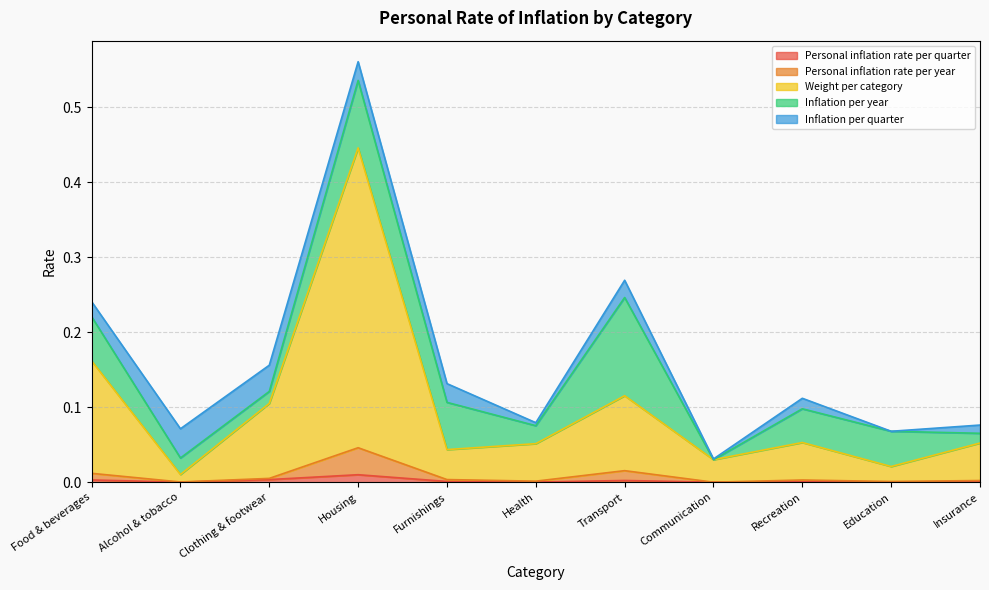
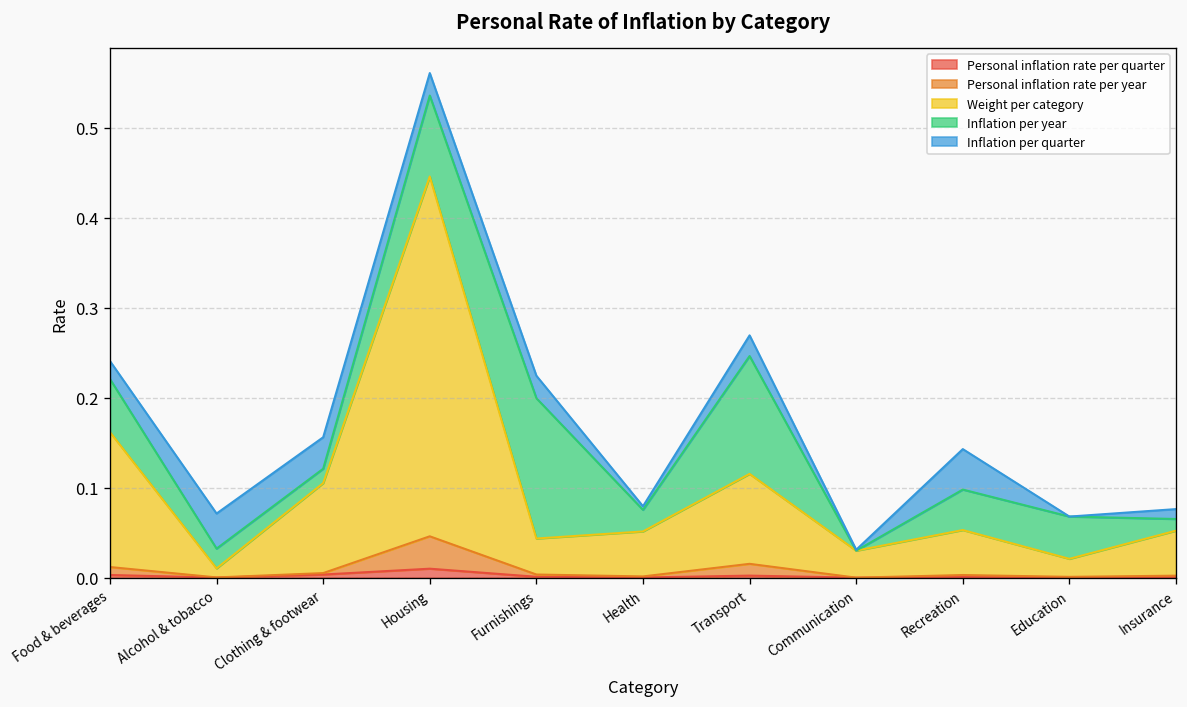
  {
    "Weight per category": {
      "Food & beverages": 0.15,
      "Alcohol & tobacco": 0.01,
      "Clothing & footwear": 0.10,
      "Housing": 0.40,
      "Furnishings": 0.04,
      "Health": 0.05,
      "Transport": 0.10,
      "Recreation": 0.05,
      "Education": 0.02,
      "Insurance": 0.05
    },
    "Inflation per year": {
      "Food & beverages": 0.06,
      "Alcohol & tobacco": 0.02,
      "Clothing & footwear": 0.02,
      "Housing": 0.09,
-     "Furnishings": 0.06,
+     "Furnishings": 0.16,
      "Health": 0.02,
      "Transport": 0.13,
      "Recreation": 0.05,
      "Insurance": 0.01
    },
    "Inflation per quarter": {
      "Food & beverages": 0.02,
      "Alcohol & tobacco": 0.04,
      "Clothing & footwear": 0.04,
      "Housing": 0.03,
      "Furnishings": 0.02,
      "Health": 0.00,
      "Transport": 0.02,
-     "Recreation": 0.01,
+     "Recreation": 0.05,
      "Insurance": 0.01
    }
  }
